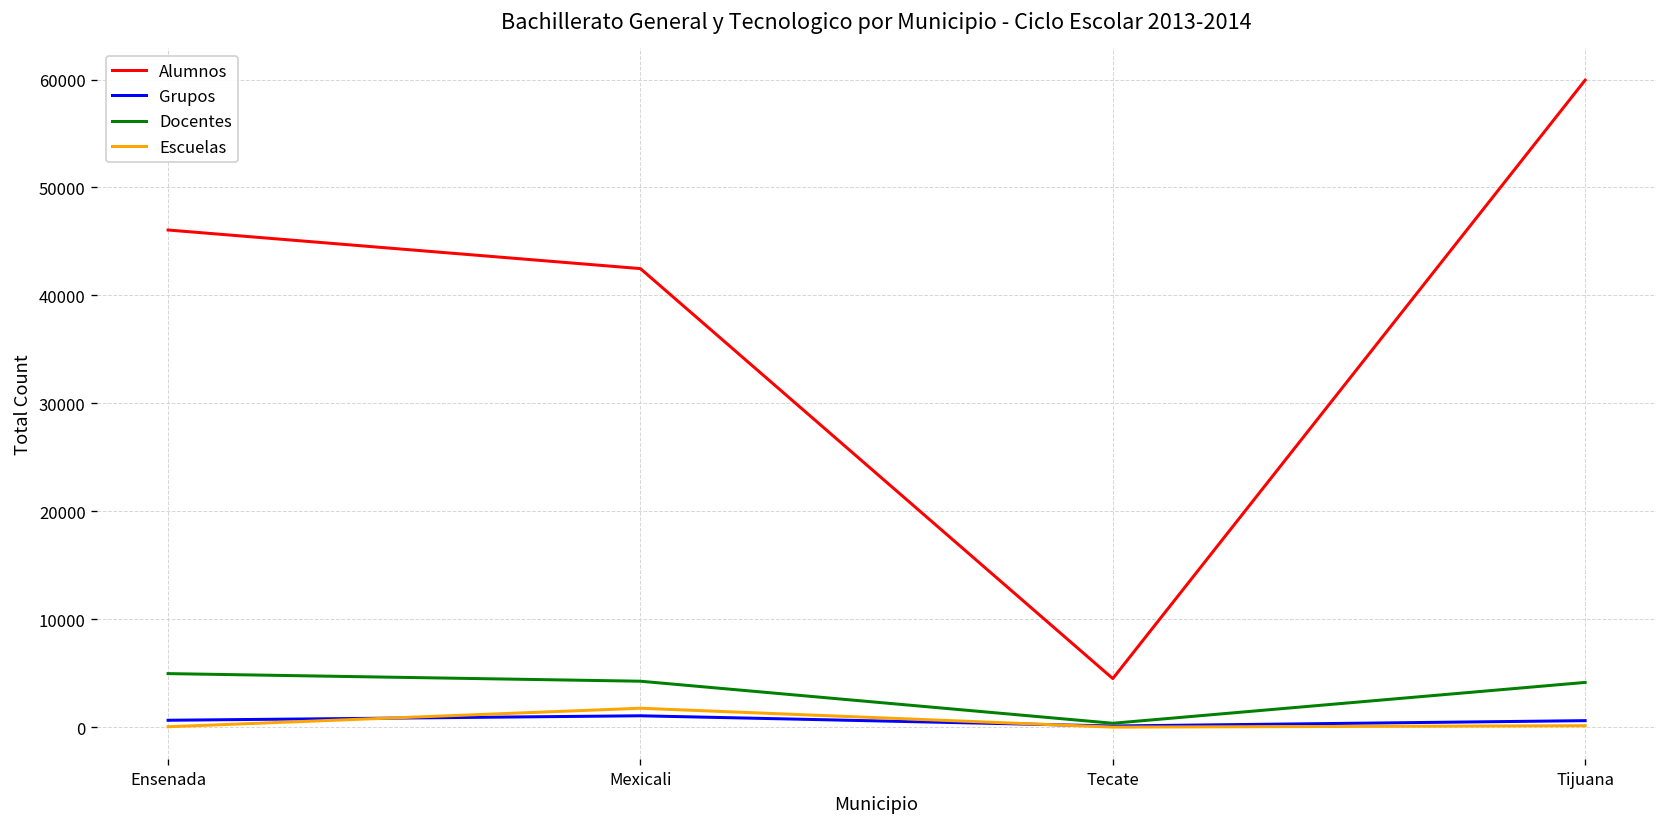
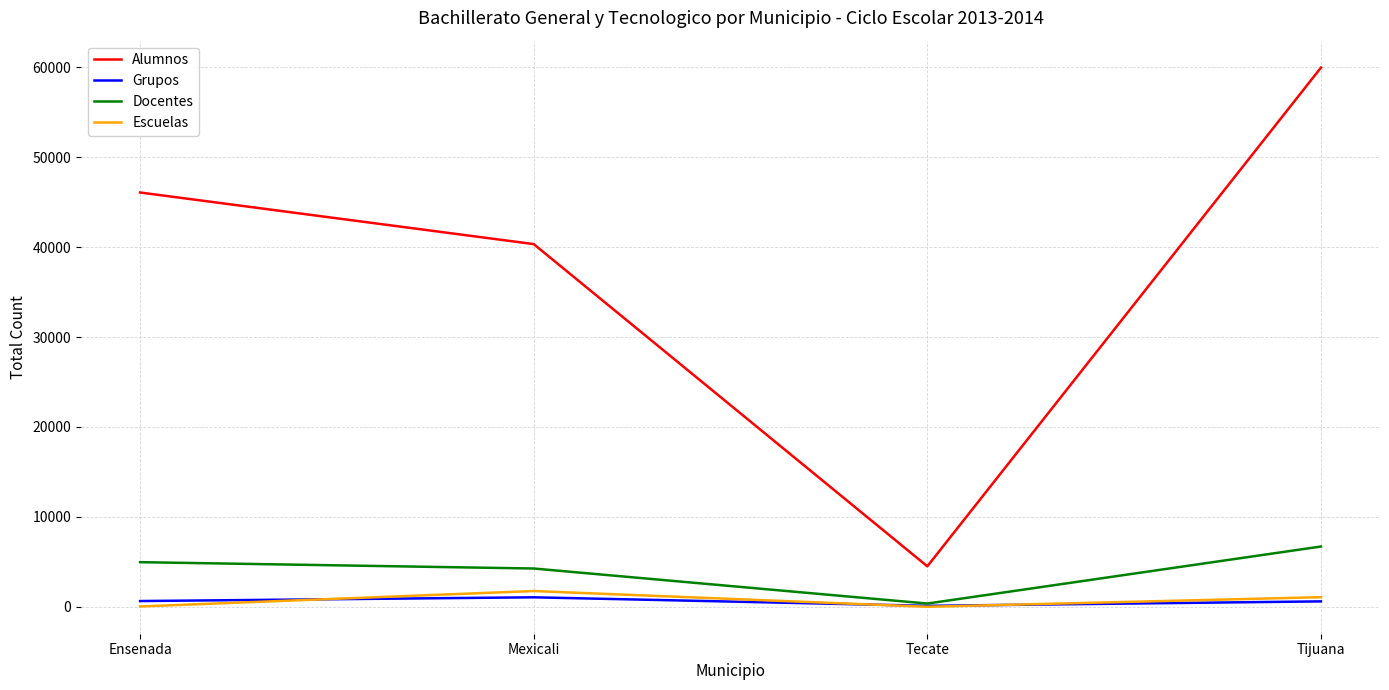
  {
    "Alumnos": {
      "Ensenada": 46000,
-     "Mexicali": 42000,
+     "Mexicali": 40000,
      "Tecate": 5000,
      "Tijuana": 60000
    },
    "Grupos": {
      "Ensenada": 1000,
      "Mexicali": 1000,
      "Tijuana": 1000
    },
    "Docentes": {
      "Ensenada": 5000,
      "Mexicali": 4000,
-     "Tijuana": 4000
+     "Tijuana": 7000
    },
    "Escuelas": {
      "Ensenada": 0,
      "Mexicali": 2000,
-     "Tijuana": 0
+     "Tijuana": 1000
    }
  }
